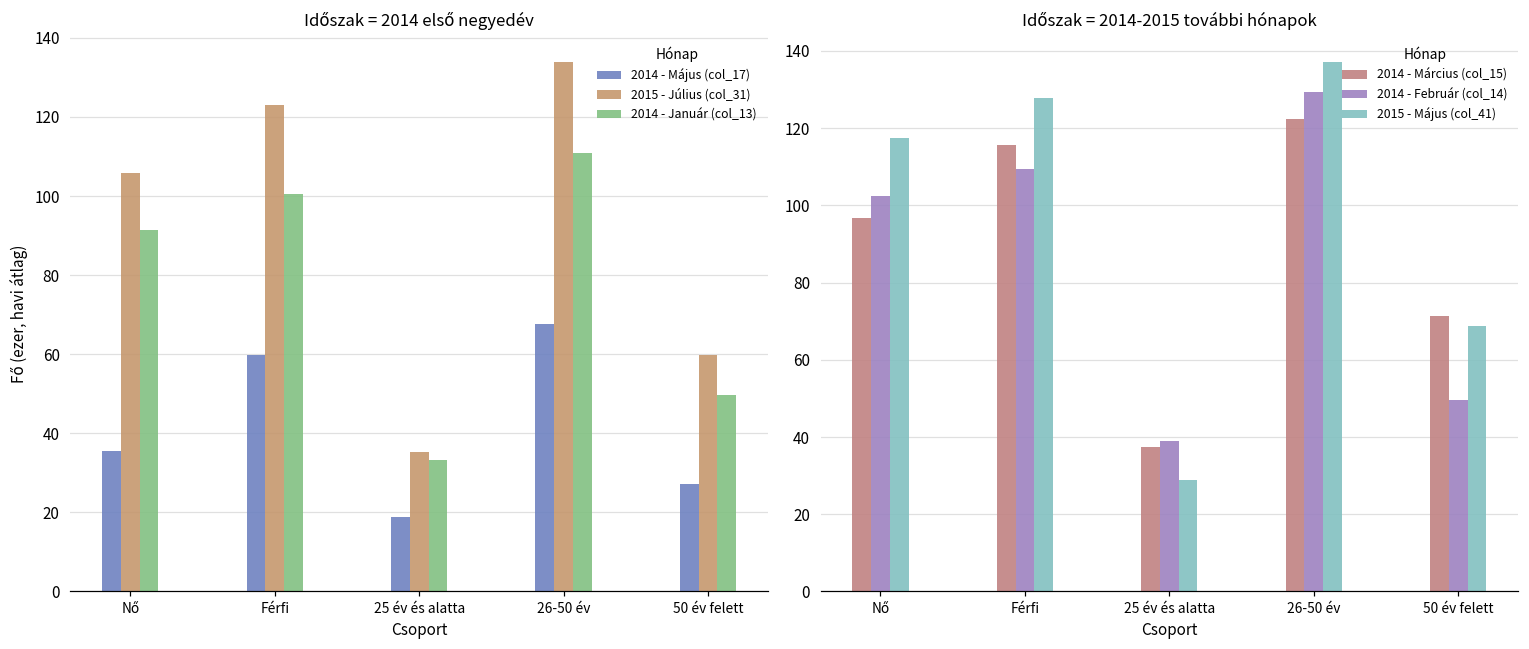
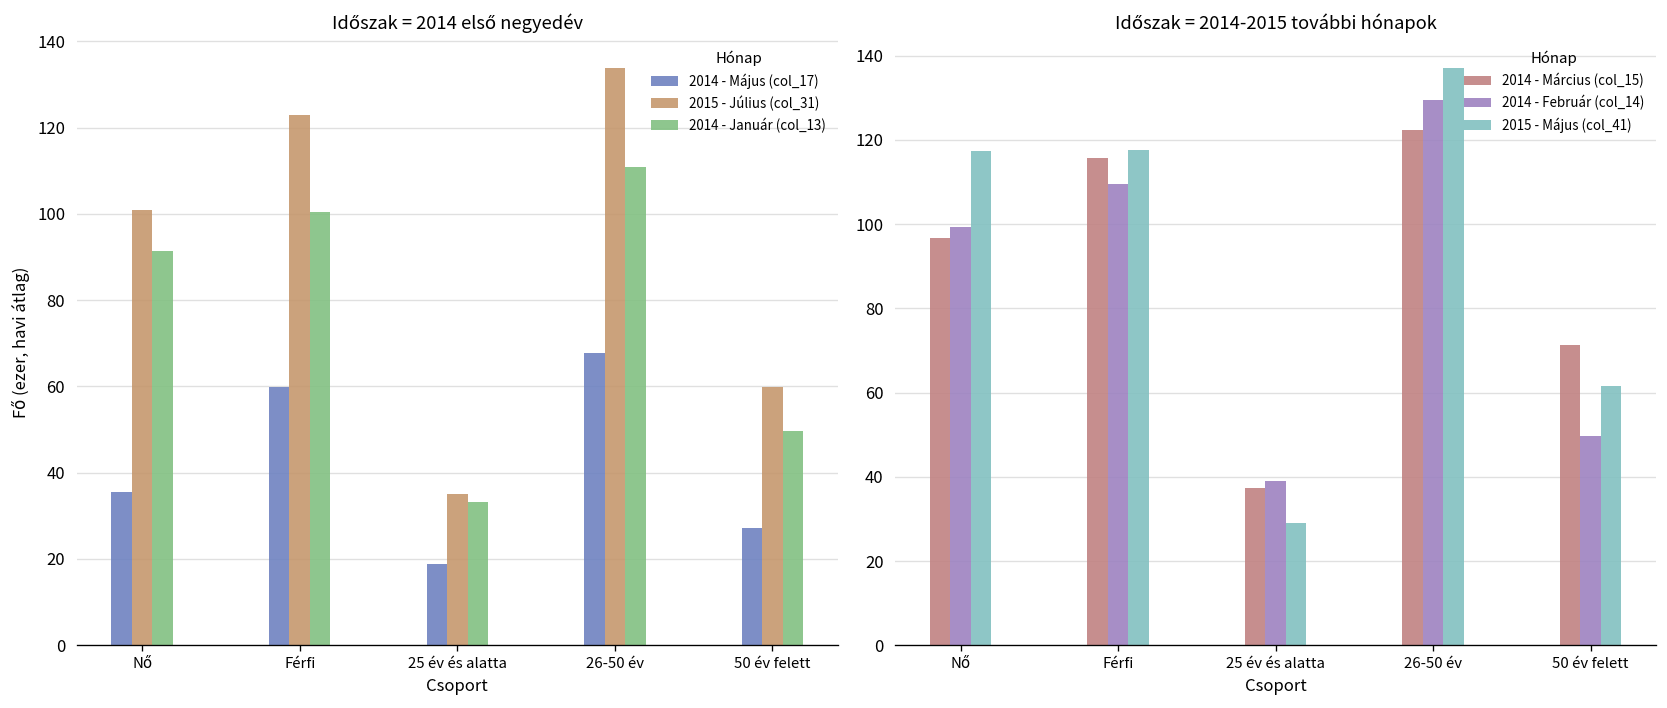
  {
    "Időszak = 2014 első negyedév": {
      "2014 - Május (col_17)": {
        "Nő": 35,
        "Férfi": 60,
        "25 év és alatta": 19,
        "26-50 év": 68,
        "50 év felett": 27
      },
      "2015 - Július (col_31)": {
-       "Nő": 106,
+       "Nő": 101,
        "Férfi": 123,
        "25 év és alatta": 35,
        "26-50 év": 134,
        "50 év felett": 60
      },
      "2014 - Január (col_13)": {
        "Nő": 91,
        "Férfi": 101,
        "25 év és alatta": 33,
        "26-50 év": 111,
        "50 év felett": 50
      }
    },
    "Időszak = 2014-2015 további hónapok": {
      "2014 - Március (col_15)": {
        "Nő": 97,
        "Férfi": 116,
        "25 év és alatta": 37,
        "26-50 év": 122,
        "50 év felett": 71
      },
      "2014 - Február (col_14)": {
-       "Nő": 102,
+       "Nő": 99,
        "Férfi": 109,
        "25 év és alatta": 39,
        "26-50 év": 129,
        "50 év felett": 50
      },
      "2015 - Május (col_41)": {
        "Nő": 117,
-       "Férfi": 128,
+       "Férfi": 117,
        "25 év és alatta": 29,
        "26-50 év": 137,
-       "50 év felett": 69
+       "50 év felett": 61
      }
    }
  }
